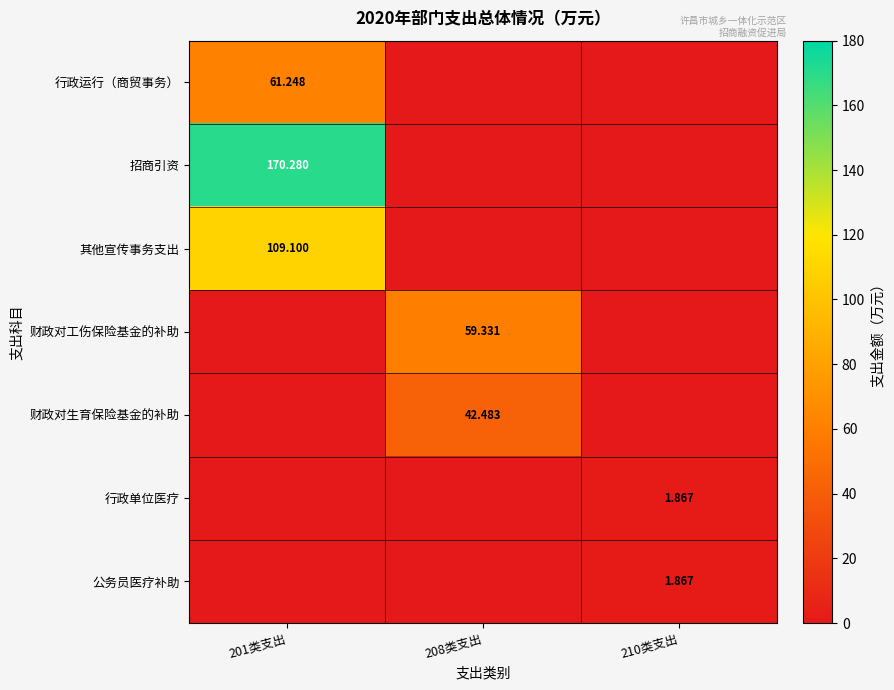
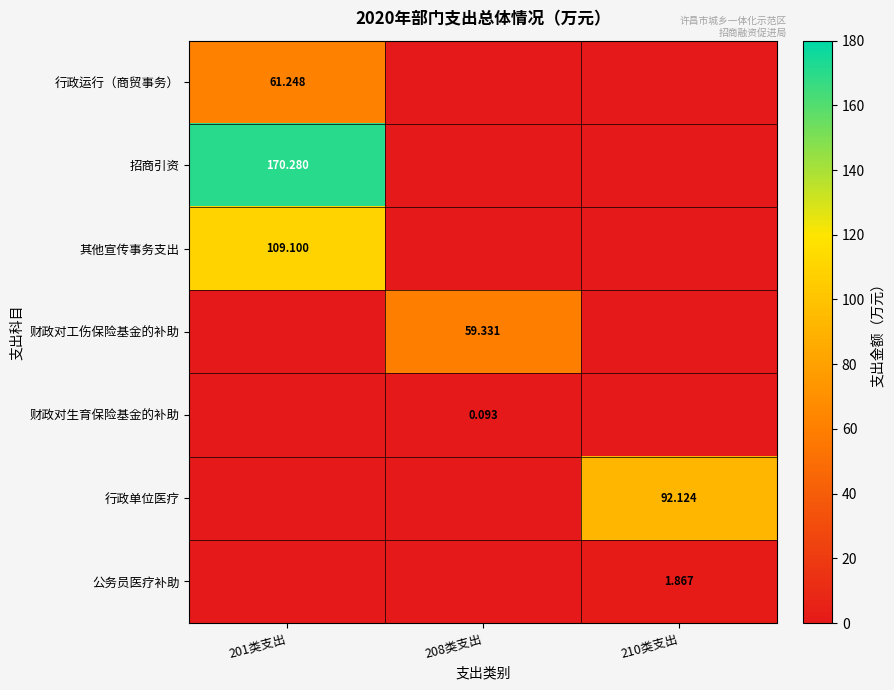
  {
    "行政运行（商贸事务）": {
      "201类支出": 61.248
    },
    "招商引资": {
      "201类支出": 170.280
    },
    "其他宣传事务支出": {
      "201类支出": 109.100
    },
    "财政对工伤保险基金的补助": {
      "208类支出": 59.331
    },
    "财政对生育保险基金的补助": {
-     "208类支出": 42.483
+     "208类支出": 0.093
    },
    "行政单位医疗": {
-     "210类支出": 1.867
+     "210类支出": 92.124
    },
    "公务员医疗补助": {
      "210类支出": 1.867
    }
  }
